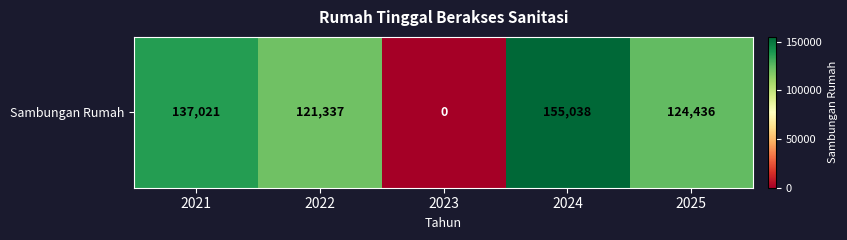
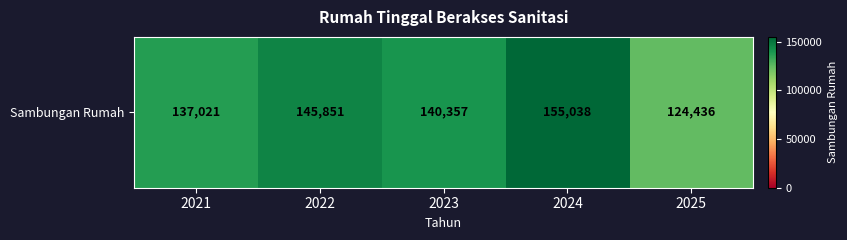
  {
    "Sambungan Rumah": {
      "2021": "137,021",
-     "2022": "121,337",
-     "2023": "0",
+     "2022": "145,851",
+     "2023": "140,357",
      "2024": "155,038",
      "2025": "124,436"
    }
  }
